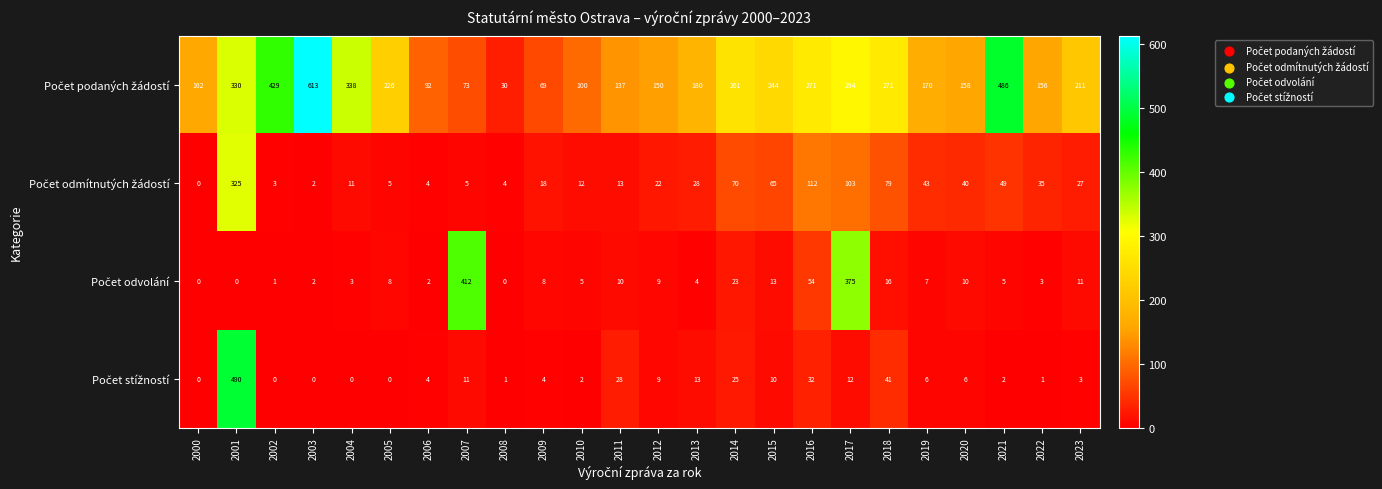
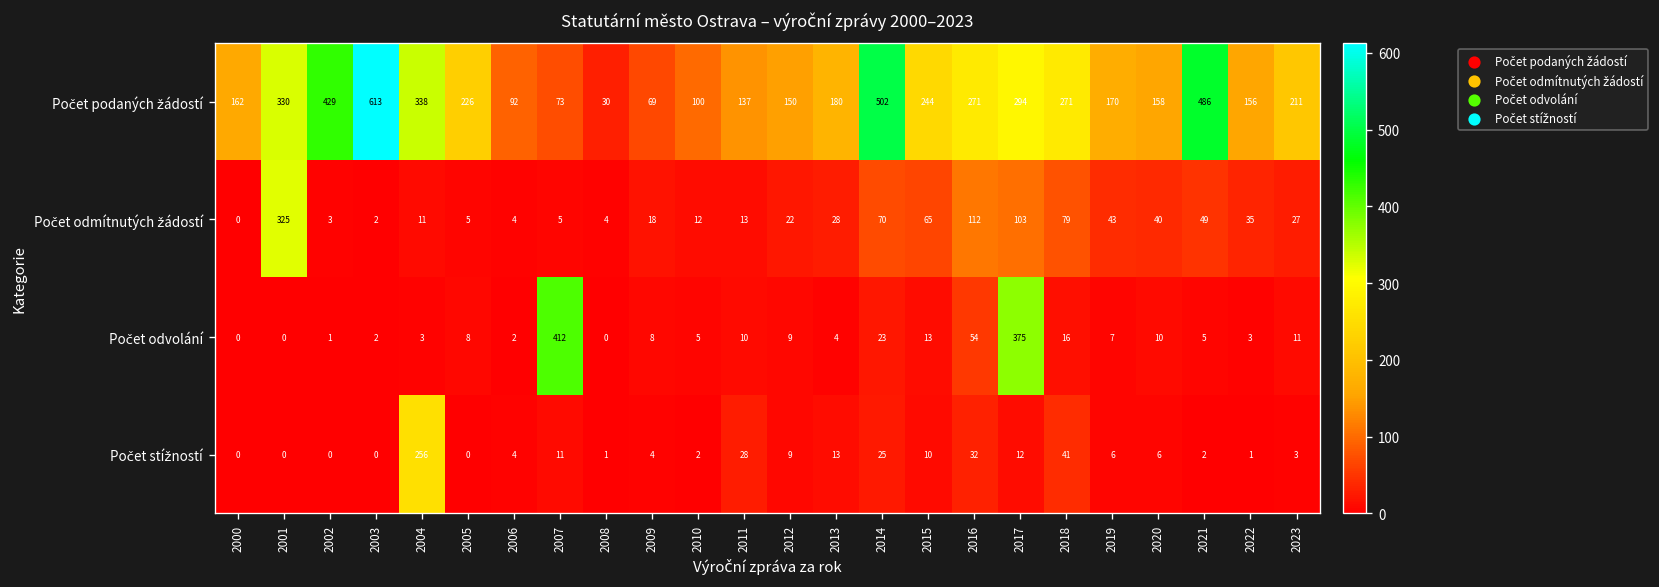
  {
    "Počet podaných žádostí": {
      "2000": 162,
      "2001": 330,
      "2002": 429,
      "2003": 613,
      "2004": 338,
      "2005": 226,
      "2006": 92,
      "2007": 73,
      "2008": 30,
      "2009": 69,
      "2010": 100,
      "2011": 137,
      "2012": 150,
      "2013": 180,
-     "2014": 261,
+     "2014": 502,
      "2015": 244,
      "2016": 271,
      "2017": 294,
      "2018": 271,
      "2019": 170,
      "2020": 158,
      "2021": 486,
      "2022": 156,
      "2023": 211
    },
    "Počet odmítnutých žádostí": {
      "2000": 0,
      "2001": 325,
      "2002": 3,
      "2003": 2,
      "2004": 11,
      "2005": 5,
      "2006": 4,
      "2007": 5,
      "2008": 4,
      "2009": 18,
      "2010": 12,
      "2011": 13,
      "2012": 22,
      "2013": 28,
      "2014": 70,
      "2015": 65,
      "2016": 112,
      "2017": 103,
      "2018": 79,
      "2019": 43,
      "2020": 40,
      "2021": 49,
      "2022": 35,
      "2023": 27
    },
    "Počet odvolání": {
      "2000": 0,
      "2001": 0,
      "2002": 1,
      "2003": 2,
      "2004": 3,
      "2005": 8,
      "2006": 2,
      "2007": 412,
      "2008": 0,
      "2009": 8,
      "2010": 5,
      "2011": 10,
      "2012": 9,
      "2013": 4,
      "2014": 23,
      "2015": 13,
      "2016": 54,
      "2017": 375,
      "2018": 16,
      "2019": 7,
      "2020": 10,
      "2021": 5,
      "2022": 3,
      "2023": 11
    },
    "Počet stížností": {
      "2000": 0,
-     "2001": 490,
+     "2001": 0,
      "2002": 0,
      "2003": 0,
-     "2004": 0,
+     "2004": 256,
      "2005": 0,
      "2006": 4,
      "2007": 11,
      "2008": 1,
      "2009": 4,
      "2010": 2,
      "2011": 28,
      "2012": 9,
      "2013": 13,
      "2014": 25,
      "2015": 10,
      "2016": 32,
      "2017": 12,
      "2018": 41,
      "2019": 6,
      "2020": 6,
      "2021": 2,
      "2022": 1,
      "2023": 3
    }
  }
